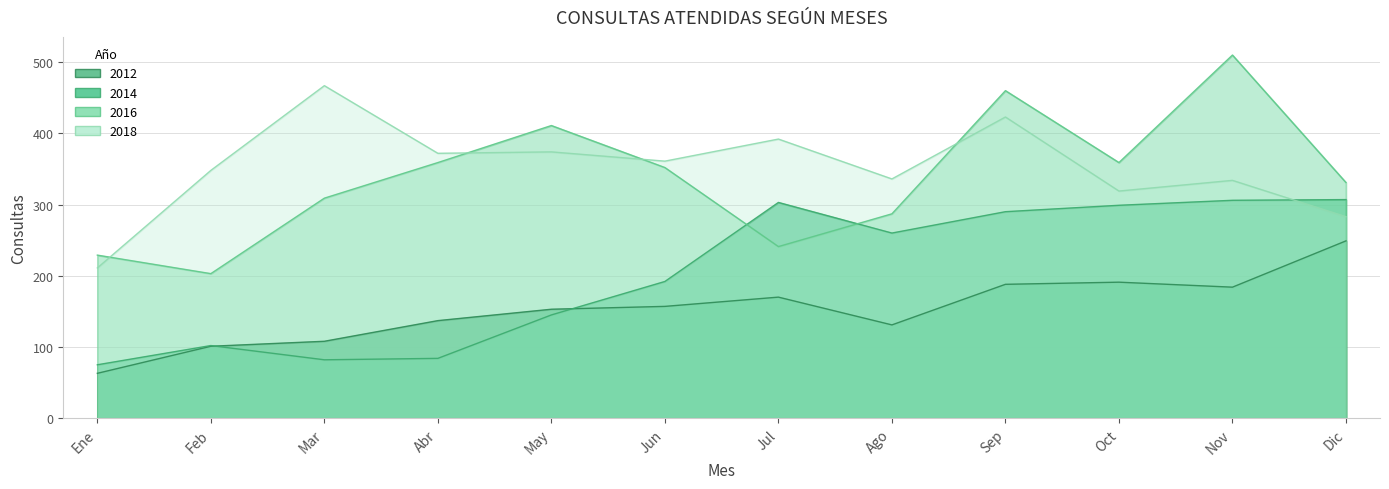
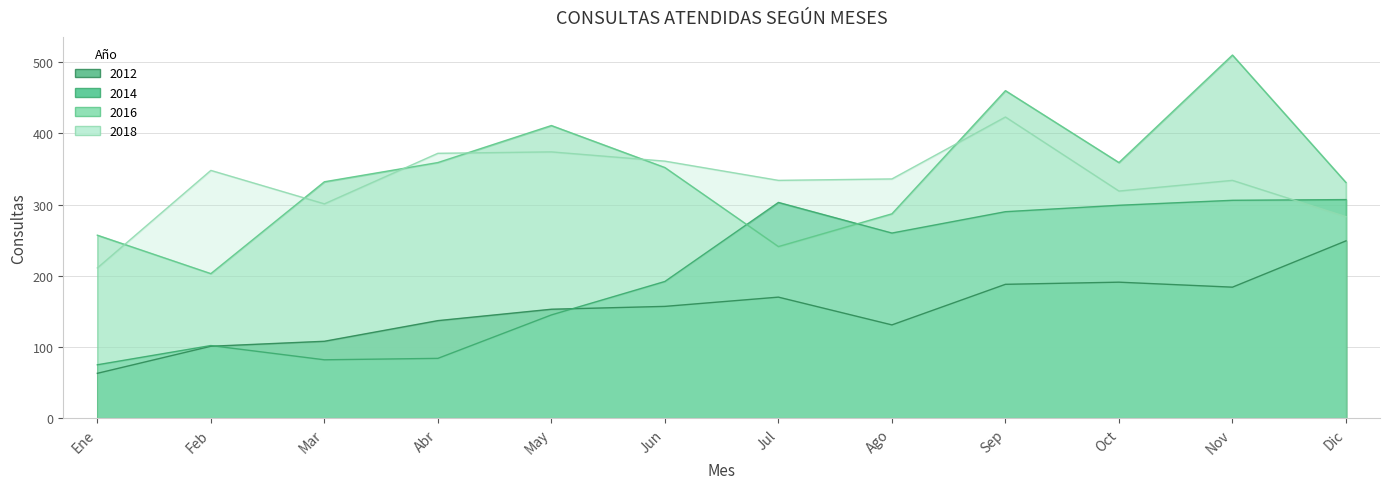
  {
    "2016": {
-     "Ene": 230,
+     "Ene": 260,
      "Feb": 200,
-     "Mar": 310,
+     "Mar": 330,
      "Abr": 360,
      "May": 410,
      "Jun": 350,
      "Jul": 240,
      "Ago": 290,
      "Sep": 460,
      "Oct": 360,
      "Nov": 510,
      "Dic": 330
    },
    "2018": {
      "Ene": 210,
      "Feb": 350,
-     "Mar": 470,
+     "Mar": 300,
      "Abr": 370,
      "May": 370,
      "Jun": 360,
-     "Jul": 390,
+     "Jul": 330,
      "Ago": 340,
      "Sep": 420,
      "Oct": 320,
      "Nov": 330,
      "Dic": 280
    }
  }
